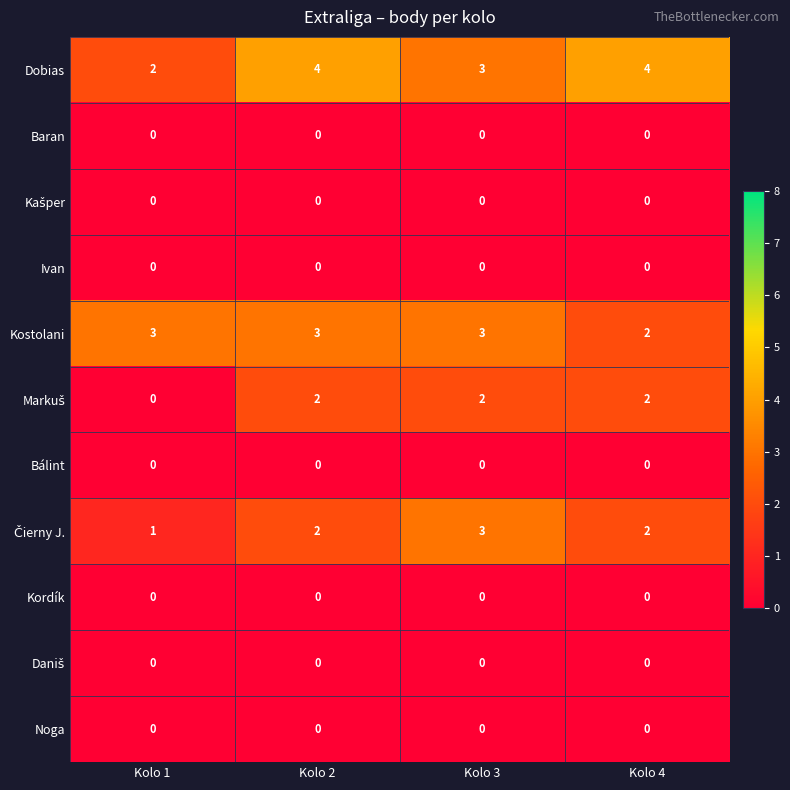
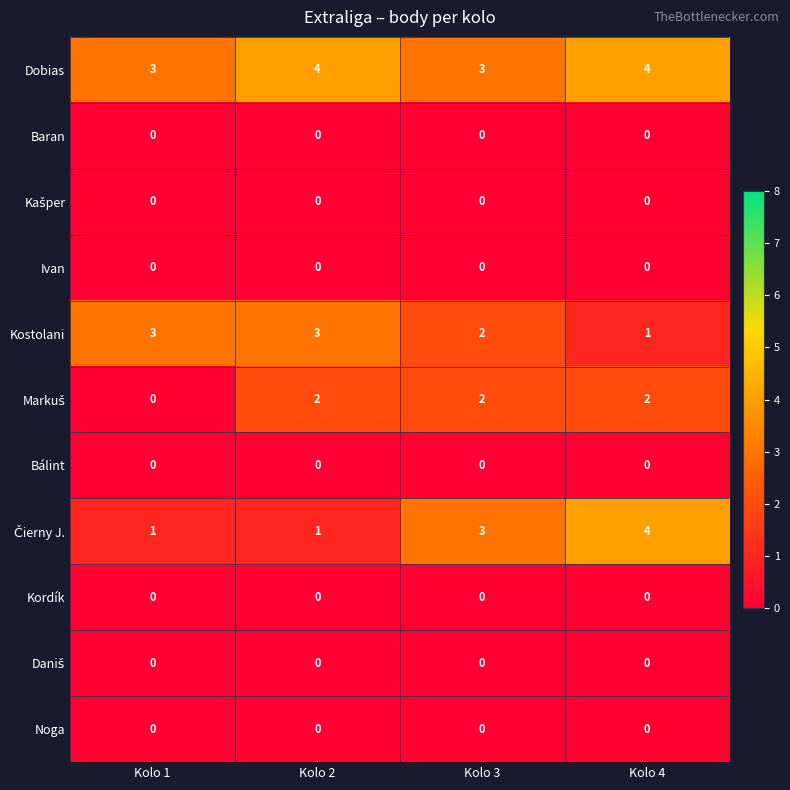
  {
    "Dobias": {
-     "Kolo 1": 2,
+     "Kolo 1": 3,
      "Kolo 2": 4,
      "Kolo 3": 3,
      "Kolo 4": 4
    },
    "Baran": {
      "Kolo 1": 0,
      "Kolo 2": 0,
      "Kolo 3": 0,
      "Kolo 4": 0
    },
    "Kašper": {
      "Kolo 1": 0,
      "Kolo 2": 0,
      "Kolo 3": 0,
      "Kolo 4": 0
    },
    "Ivan": {
      "Kolo 1": 0,
      "Kolo 2": 0,
      "Kolo 3": 0,
      "Kolo 4": 0
    },
    "Kostolani": {
      "Kolo 1": 3,
      "Kolo 2": 3,
-     "Kolo 3": 3,
-     "Kolo 4": 2
+     "Kolo 3": 2,
+     "Kolo 4": 1
    },
    "Markuš": {
      "Kolo 1": 0,
      "Kolo 2": 2,
      "Kolo 3": 2,
      "Kolo 4": 2
    },
    "Bálint": {
      "Kolo 1": 0,
      "Kolo 2": 0,
      "Kolo 3": 0,
      "Kolo 4": 0
    },
    "Čierny J.": {
      "Kolo 1": 1,
-     "Kolo 2": 2,
+     "Kolo 2": 1,
      "Kolo 3": 3,
-     "Kolo 4": 2
+     "Kolo 4": 4
    },
    "Kordík": {
      "Kolo 1": 0,
      "Kolo 2": 0,
      "Kolo 3": 0,
      "Kolo 4": 0
    },
    "Daniš": {
      "Kolo 1": 0,
      "Kolo 2": 0,
      "Kolo 3": 0,
      "Kolo 4": 0
    },
    "Noga": {
      "Kolo 1": 0,
      "Kolo 2": 0,
      "Kolo 3": 0,
      "Kolo 4": 0
    }
  }
